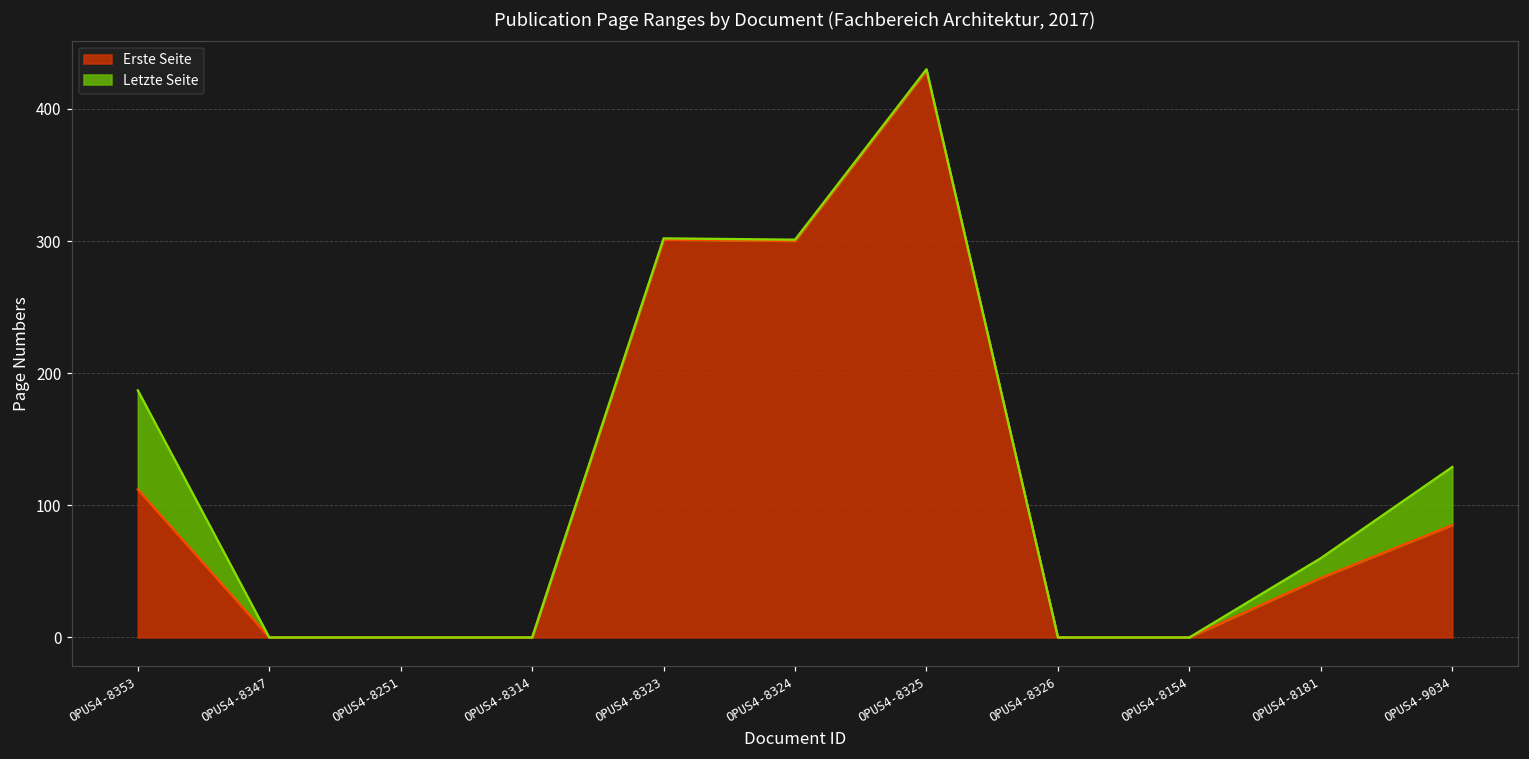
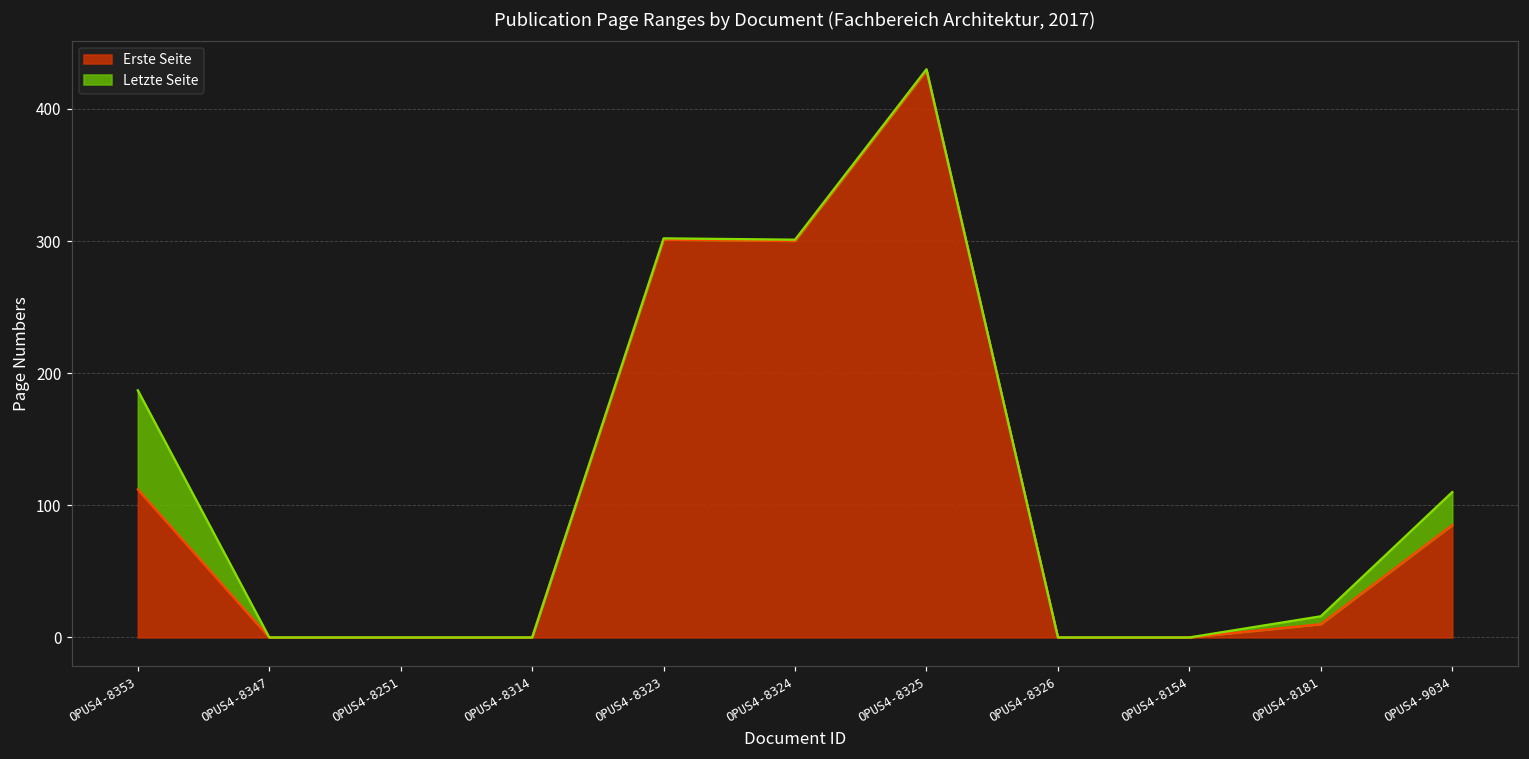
  {
    "Erste Seite": {
      "OPUS4-8353": 112,
-     "OPUS4-8181": 45,
+     "OPUS4-8181": 10,
      "OPUS4-9034": 85
    },
    "Letzte Seite": {
      "OPUS4-8353": 187,
-     "OPUS4-8181": 60,
-     "OPUS4-9034": 129
+     "OPUS4-8181": 16,
+     "OPUS4-9034": 110
    }
  }
